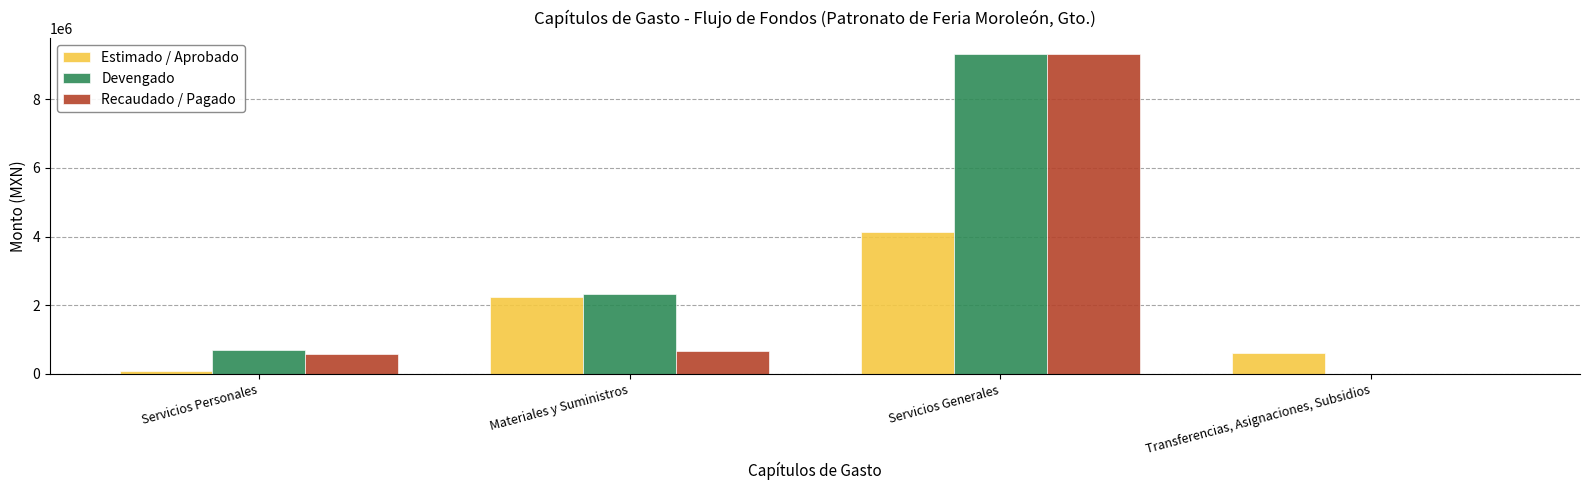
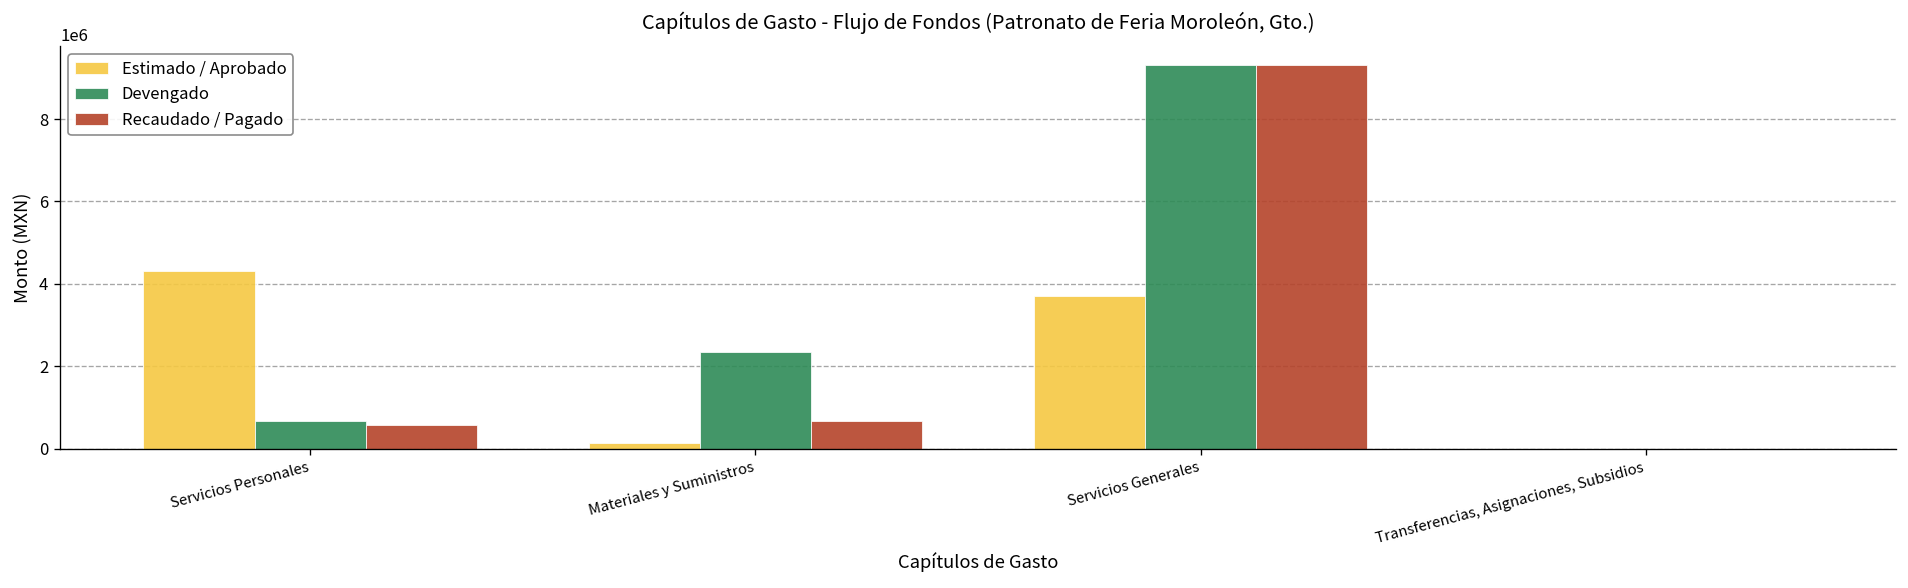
  {
    "Estimado / Aprobado": {
-     "Servicios Personales": 100000,
-     "Materiales y Suministros": 2200000,
-     "Servicios Generales": 4100000,
-     "Transferencias, Asignaciones, Subsidios": 600000
+     "Servicios Personales": 4300000,
+     "Materiales y Suministros": 100000,
+     "Servicios Generales": 3700000,
+     "Transferencias, Asignaciones, Subsidios": 0
    },
    "Devengado": {
      "Servicios Personales": 700000,
      "Materiales y Suministros": 2300000,
      "Servicios Generales": 9300000,
      "Transferencias, Asignaciones, Subsidios": 0
    },
    "Recaudado / Pagado": {
      "Servicios Personales": 600000,
      "Materiales y Suministros": 700000,
      "Servicios Generales": 9300000,
      "Transferencias, Asignaciones, Subsidios": 0
    }
  }
